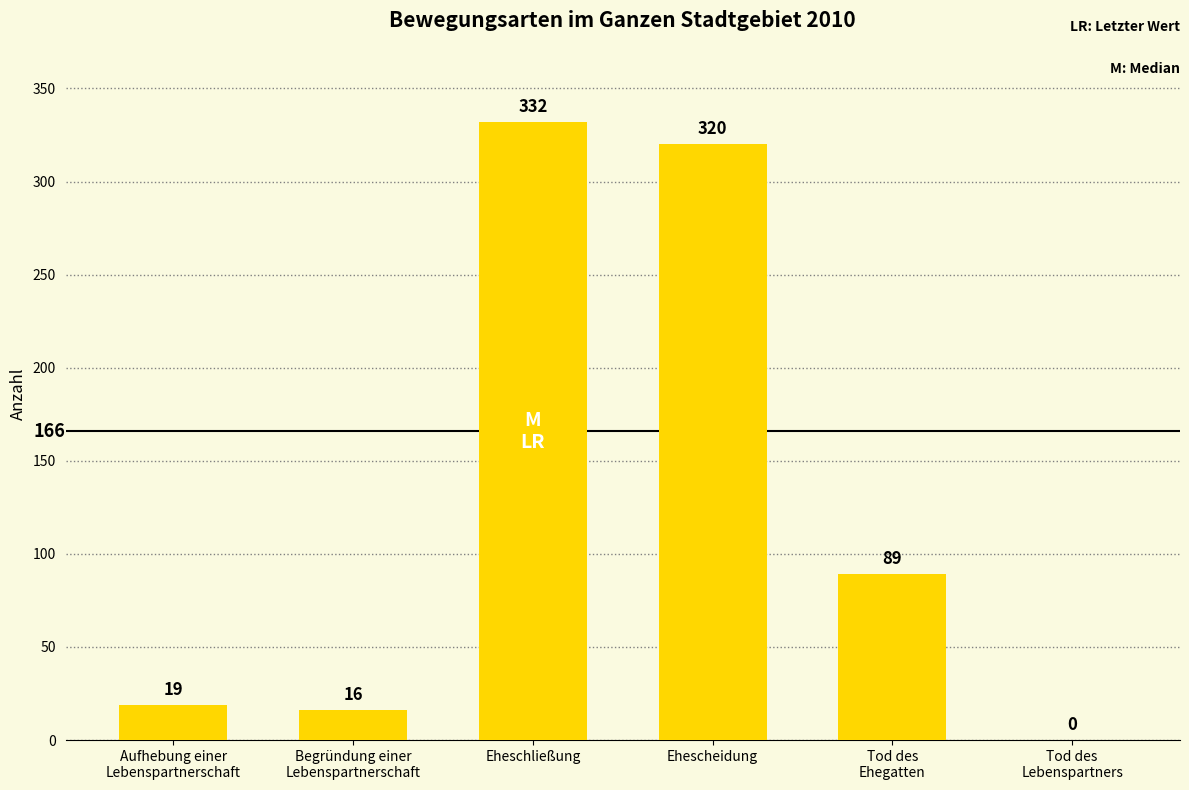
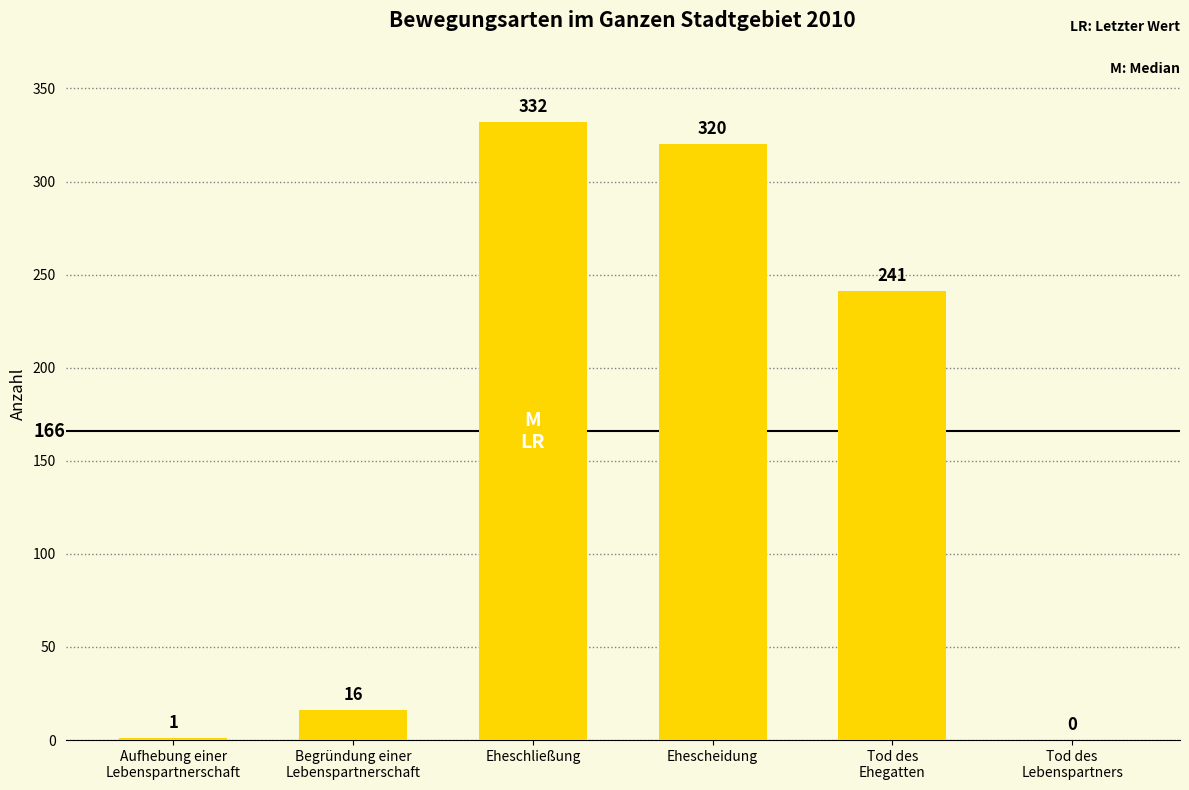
  {
-   "Aufhebung einer Lebenspartnerschaft": 19,
+   "Aufhebung einer Lebenspartnerschaft": 1,
    "Begründung einer Lebenspartnerschaft": 16,
    "Eheschließung": 332,
    "Ehescheidung": 320,
-   "Tod des Ehegatten": 89,
+   "Tod des Ehegatten": 241,
    "Tod des Lebenspartners": 0
  }
